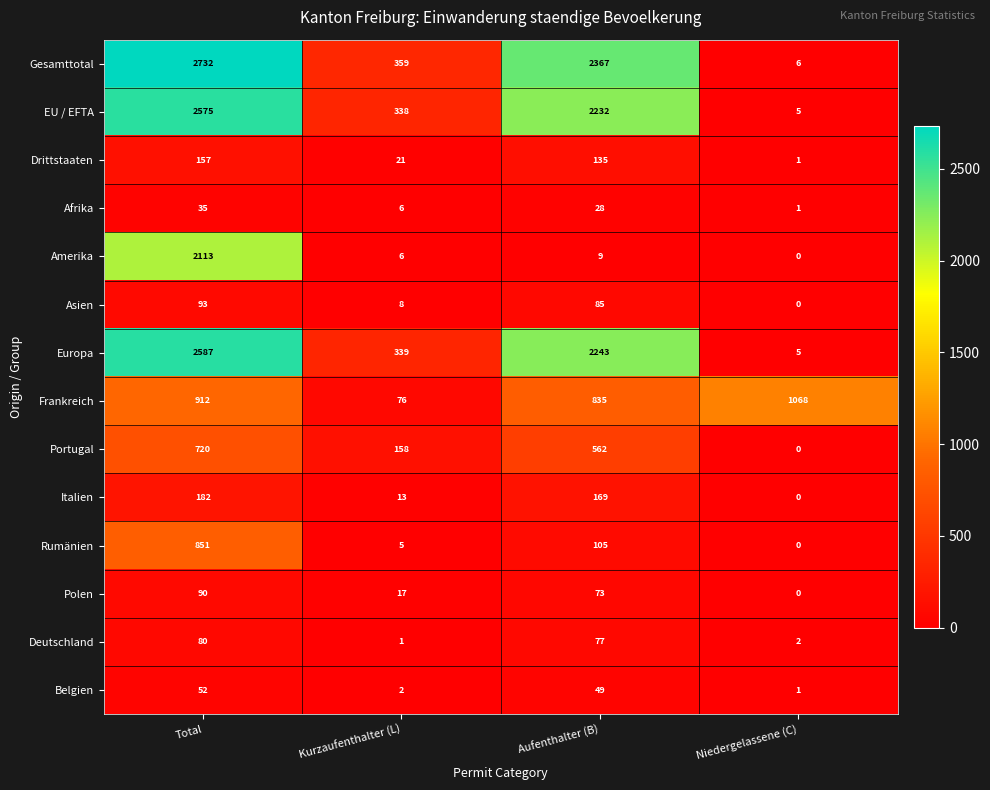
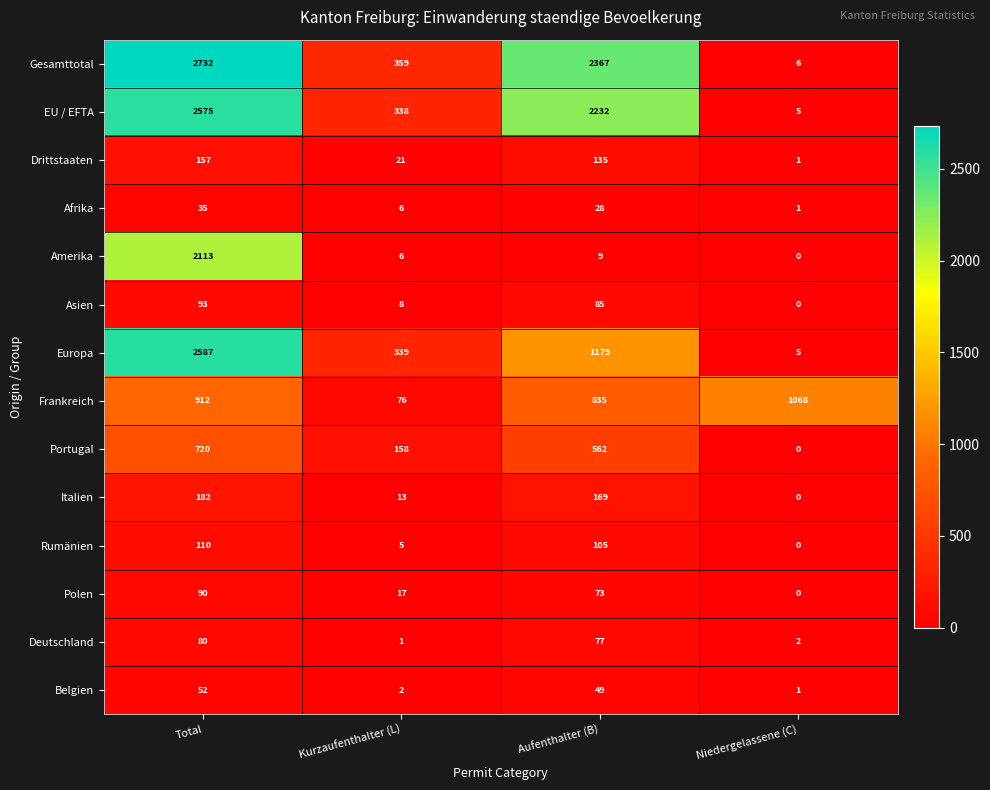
  {
    "Gesamttotal": {
      "Total": 2732,
      "Kurzaufenthalter (L)": 359,
      "Aufenthalter (B)": 2367,
      "Niedergelassene (C)": 6
    },
    "EU / EFTA": {
      "Total": 2575,
      "Kurzaufenthalter (L)": 338,
      "Aufenthalter (B)": 2232,
      "Niedergelassene (C)": 5
    },
    "Drittstaaten": {
      "Total": 157,
      "Kurzaufenthalter (L)": 21,
      "Aufenthalter (B)": 135,
      "Niedergelassene (C)": 1
    },
    "Afrika": {
      "Total": 35,
      "Kurzaufenthalter (L)": 6,
      "Aufenthalter (B)": 28,
      "Niedergelassene (C)": 1
    },
    "Amerika": {
      "Total": 2113,
      "Kurzaufenthalter (L)": 6,
      "Aufenthalter (B)": 9,
      "Niedergelassene (C)": 0
    },
    "Asien": {
      "Total": 93,
      "Kurzaufenthalter (L)": 8,
      "Aufenthalter (B)": 85,
      "Niedergelassene (C)": 0
    },
    "Europa": {
      "Total": 2587,
      "Kurzaufenthalter (L)": 339,
-     "Aufenthalter (B)": 2243,
+     "Aufenthalter (B)": 1179,
      "Niedergelassene (C)": 5
    },
    "Frankreich": {
      "Total": 912,
      "Kurzaufenthalter (L)": 76,
      "Aufenthalter (B)": 835,
      "Niedergelassene (C)": 1068
    },
    "Portugal": {
      "Total": 720,
      "Kurzaufenthalter (L)": 158,
      "Aufenthalter (B)": 562,
      "Niedergelassene (C)": 0
    },
    "Italien": {
      "Total": 182,
      "Kurzaufenthalter (L)": 13,
      "Aufenthalter (B)": 169,
      "Niedergelassene (C)": 0
    },
    "Rumänien": {
-     "Total": 851,
+     "Total": 110,
      "Kurzaufenthalter (L)": 5,
      "Aufenthalter (B)": 105,
      "Niedergelassene (C)": 0
    },
    "Polen": {
      "Total": 90,
      "Kurzaufenthalter (L)": 17,
      "Aufenthalter (B)": 73,
      "Niedergelassene (C)": 0
    },
    "Deutschland": {
      "Total": 80,
      "Kurzaufenthalter (L)": 1,
      "Aufenthalter (B)": 77,
      "Niedergelassene (C)": 2
    },
    "Belgien": {
      "Total": 52,
      "Kurzaufenthalter (L)": 2,
      "Aufenthalter (B)": 49,
      "Niedergelassene (C)": 1
    }
  }
